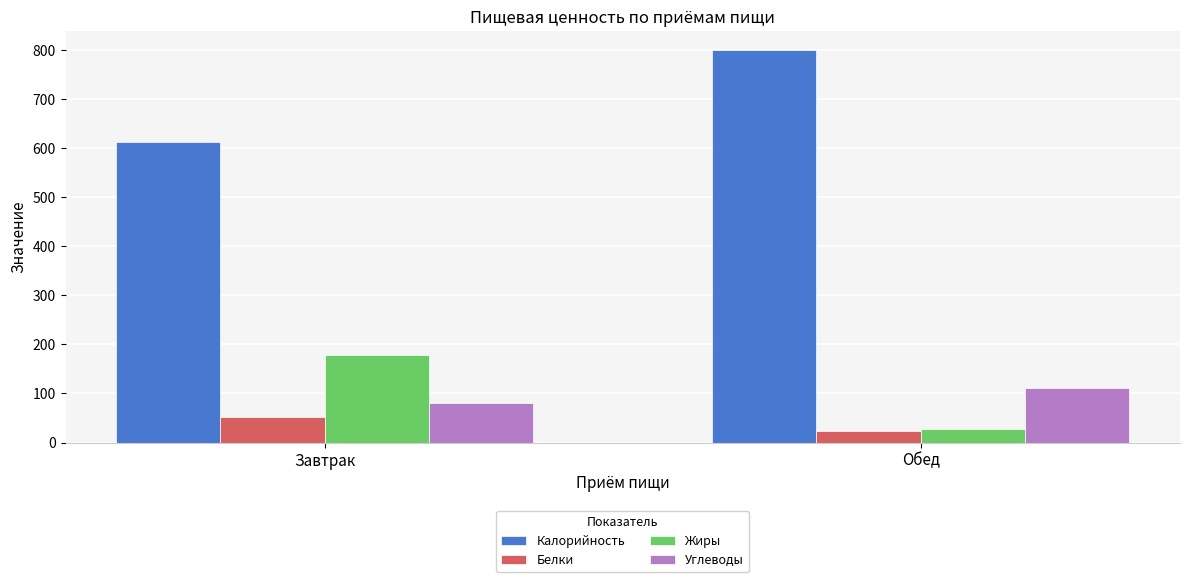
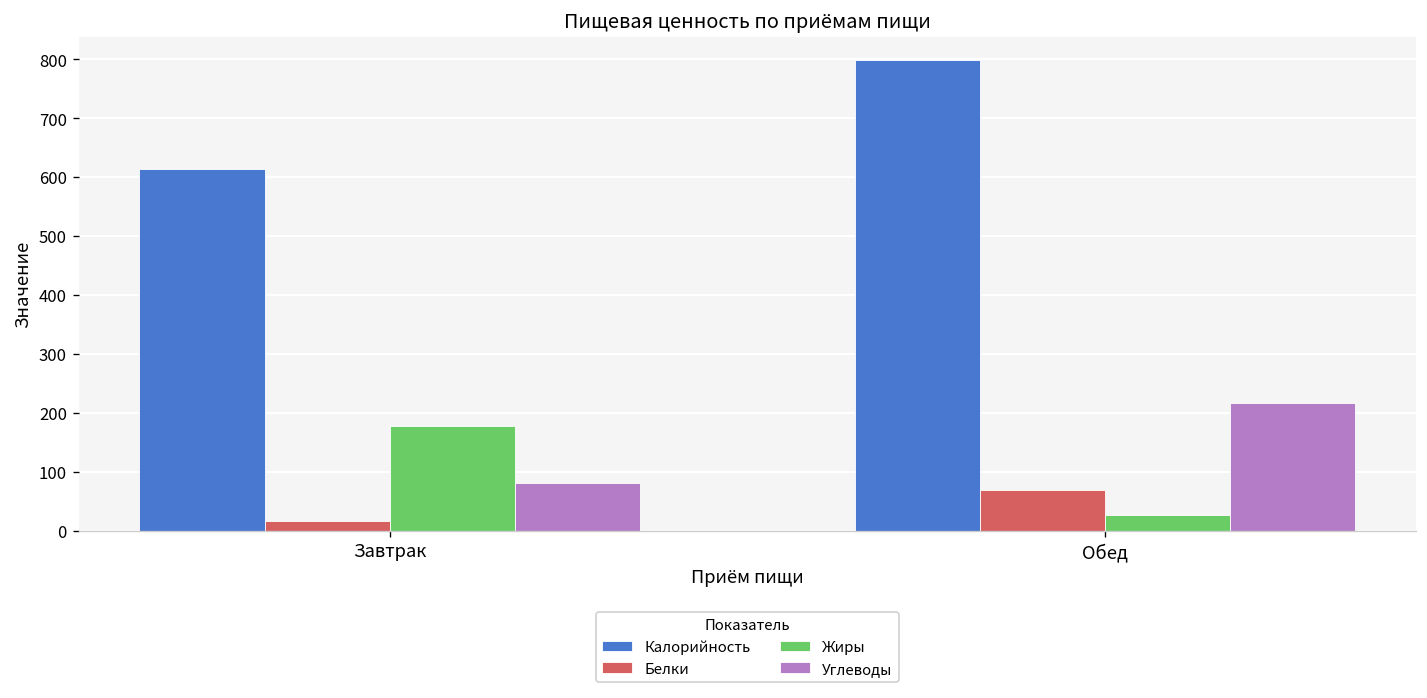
  {
    "Калорийность": {
      "Завтрак": 610,
      "Обед": 800
    },
    "Белки": {
-     "Завтрак": 50,
-     "Обед": 20
+     "Завтрак": 20,
+     "Обед": 70
    },
    "Жиры": {
      "Завтрак": 180,
      "Обед": 30
    },
    "Углеводы": {
      "Завтрак": 80,
-     "Обед": 110
+     "Обед": 220
    }
  }
